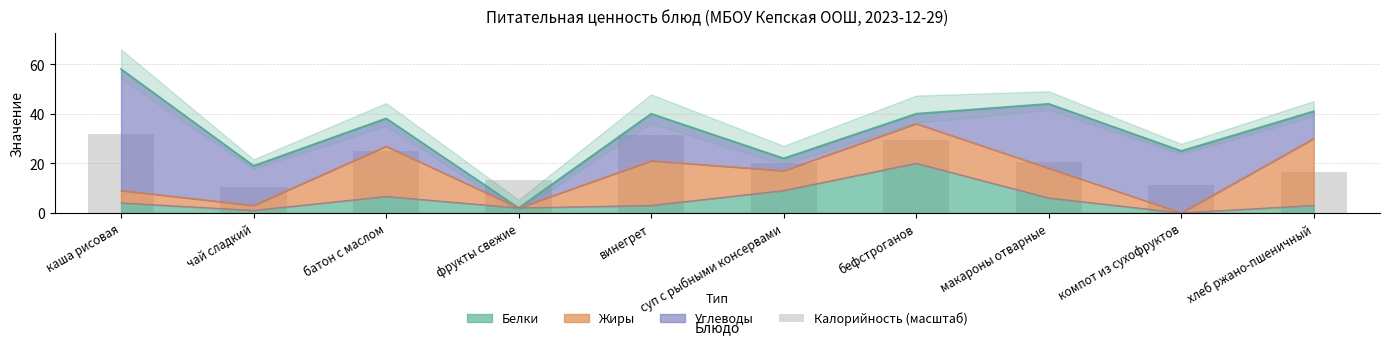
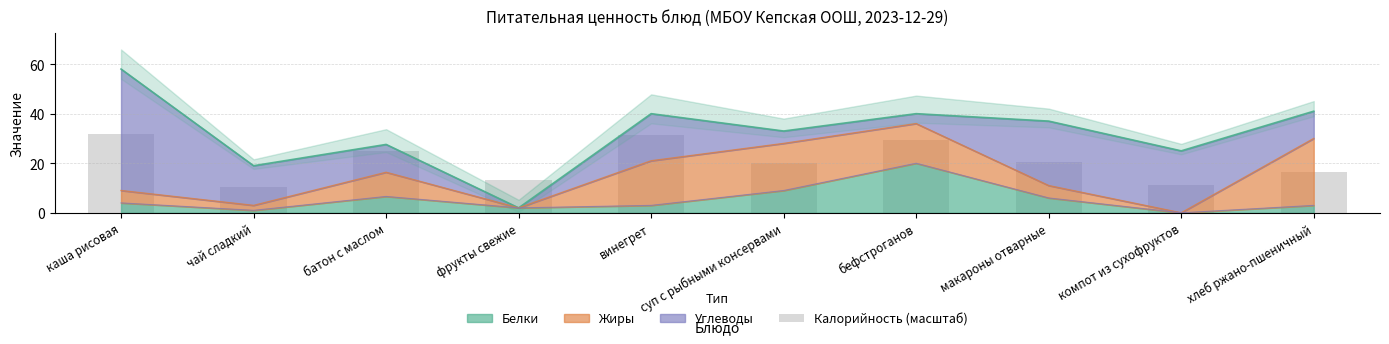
  {
    "Жиры": {
      "каша рисовая": 5,
      "чай сладкий": 2,
-     "батон с маслом": 20,
+     "батон с маслом": 10,
      "винегрет": 18,
-     "суп с рыбными консервами": 8,
+     "суп с рыбными консервами": 19,
      "бефстроганов": 16,
-     "макароны отварные": 12,
+     "макароны отварные": 5,
      "хлеб ржано-пшеничный": 27
    },
    "Углеводы": {
      "каша рисовая": 49,
      "чай сладкий": 16,
      "батон с маслом": 11,
      "винегрет": 19,
      "суп с рыбными консервами": 5,
      "бефстроганов": 4,
      "макароны отварные": 26,
      "компот из сухофруктов": 25,
      "хлеб ржано-пшеничный": 11
    }
  }
